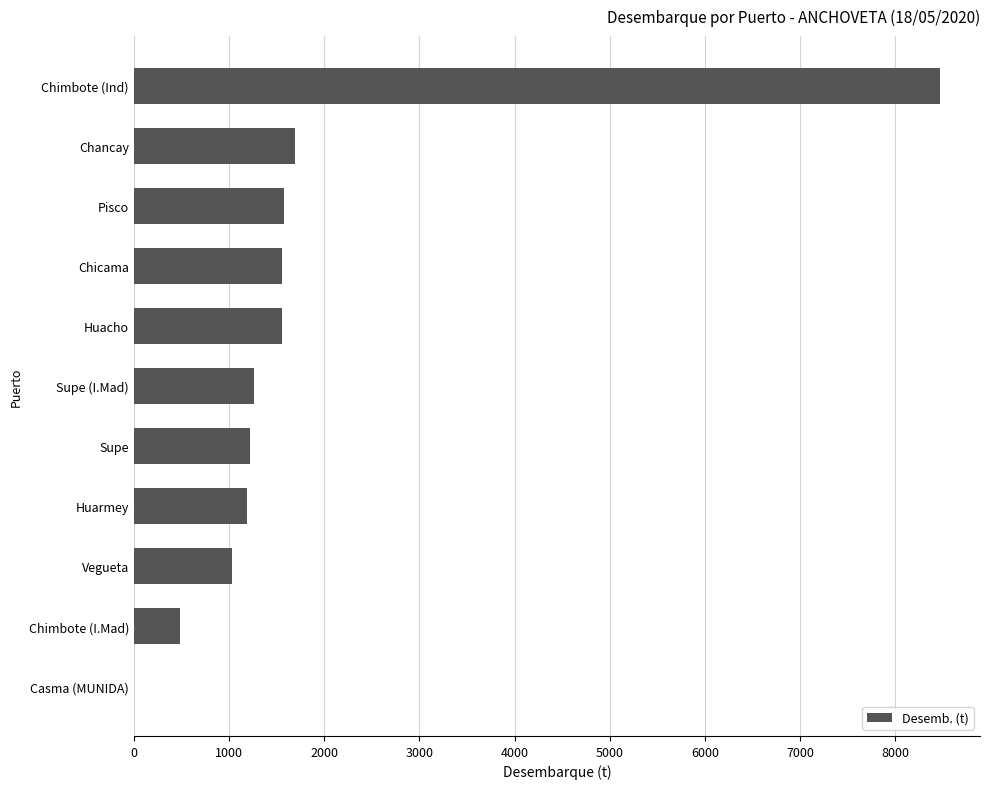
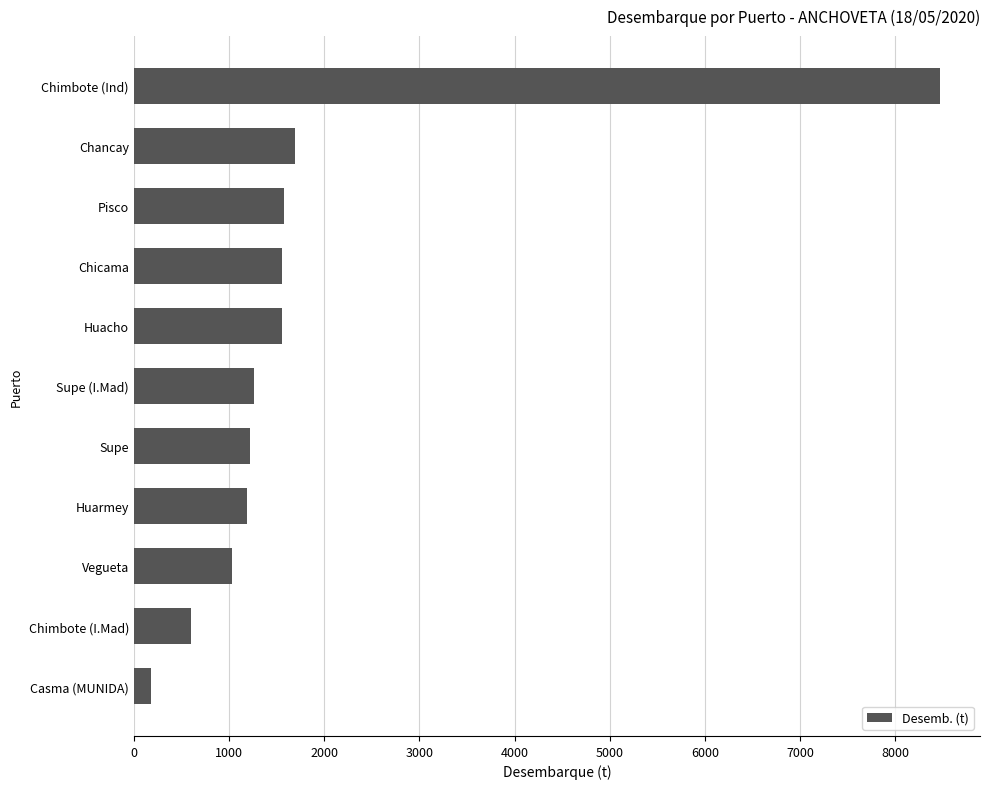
  {
    "Chimbote (Ind)": 8500,
    "Chancay": 1700,
    "Pisco": 1600,
    "Chicama": 1600,
    "Huacho": 1600,
    "Supe (I.Mad)": 1300,
    "Supe": 1200,
    "Huarmey": 1200,
    "Vegueta": 1000,
-   "Chimbote (I.Mad)": 500,
-   "Casma (MUNIDA)": 0
+   "Chimbote (I.Mad)": 600,
+   "Casma (MUNIDA)": 200
  }
